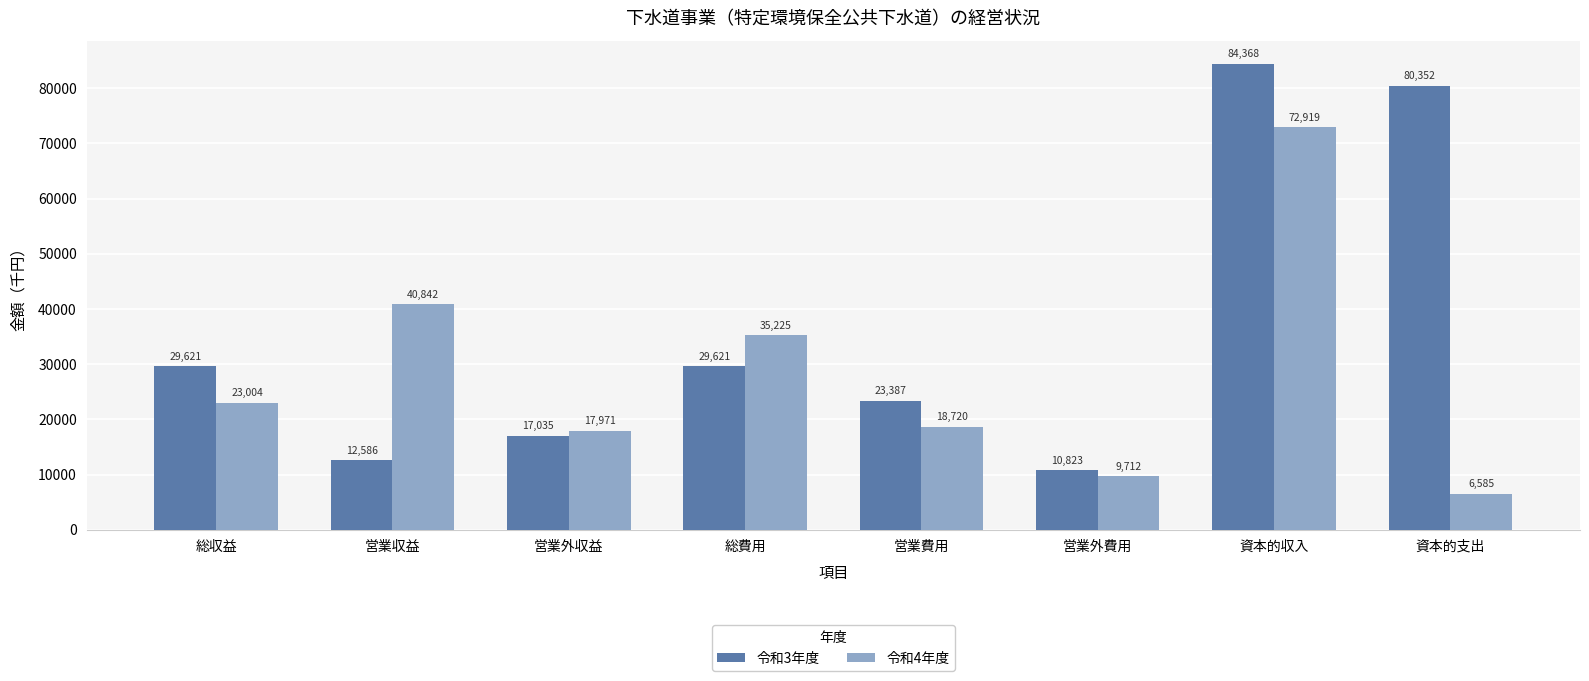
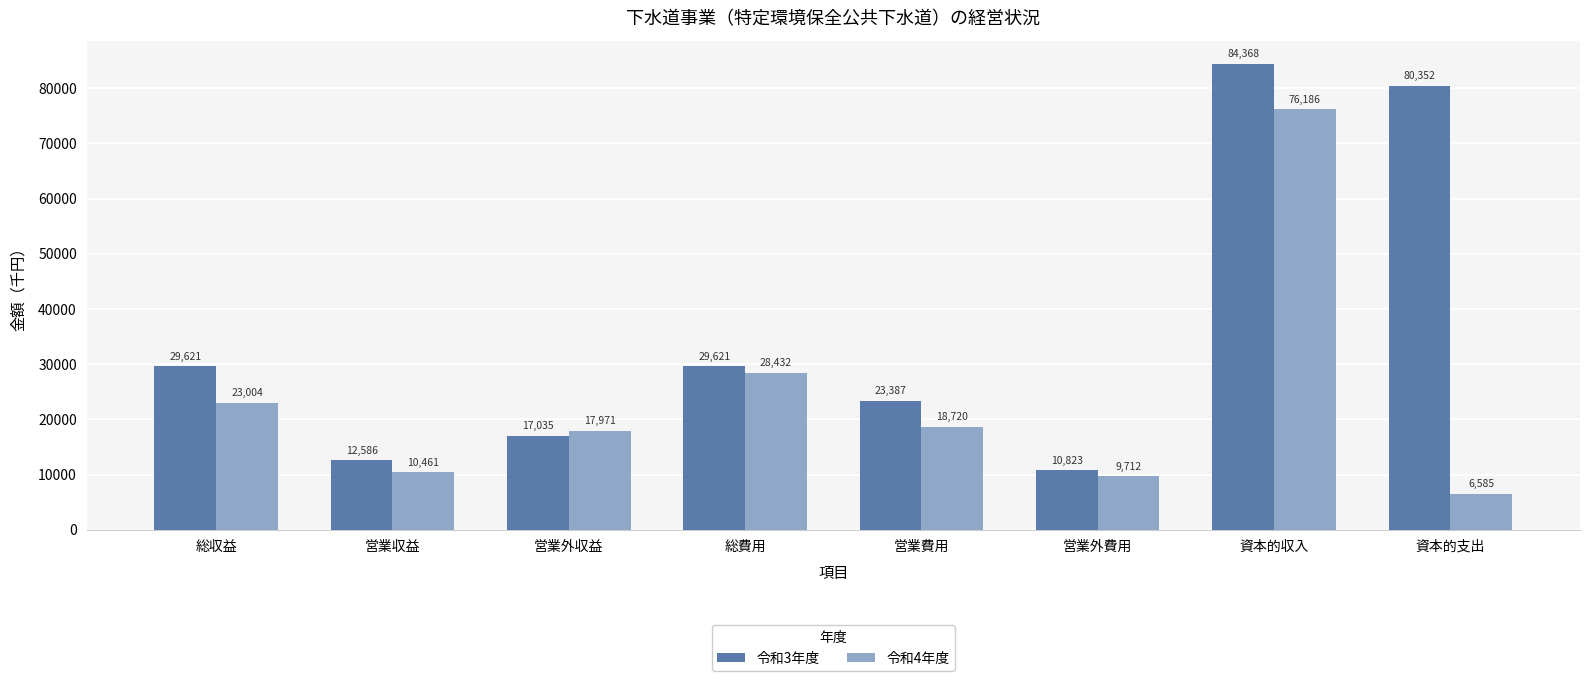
  {
    "令和3年度": {
      "総収益": "29,621",
      "営業収益": "12,586",
      "営業外収益": "17,035",
      "総費用": "29,621",
      "営業費用": "23,387",
      "営業外費用": "10,823",
      "資本的収入": "84,368",
      "資本的支出": "80,352"
    },
    "令和4年度": {
      "総収益": "23,004",
-     "営業収益": "40,842",
+     "営業収益": "10,461",
      "営業外収益": "17,971",
-     "総費用": "35,225",
+     "総費用": "28,432",
      "営業費用": "18,720",
      "営業外費用": "9,712",
-     "資本的収入": "72,919",
+     "資本的収入": "76,186",
      "資本的支出": "6,585"
    }
  }
